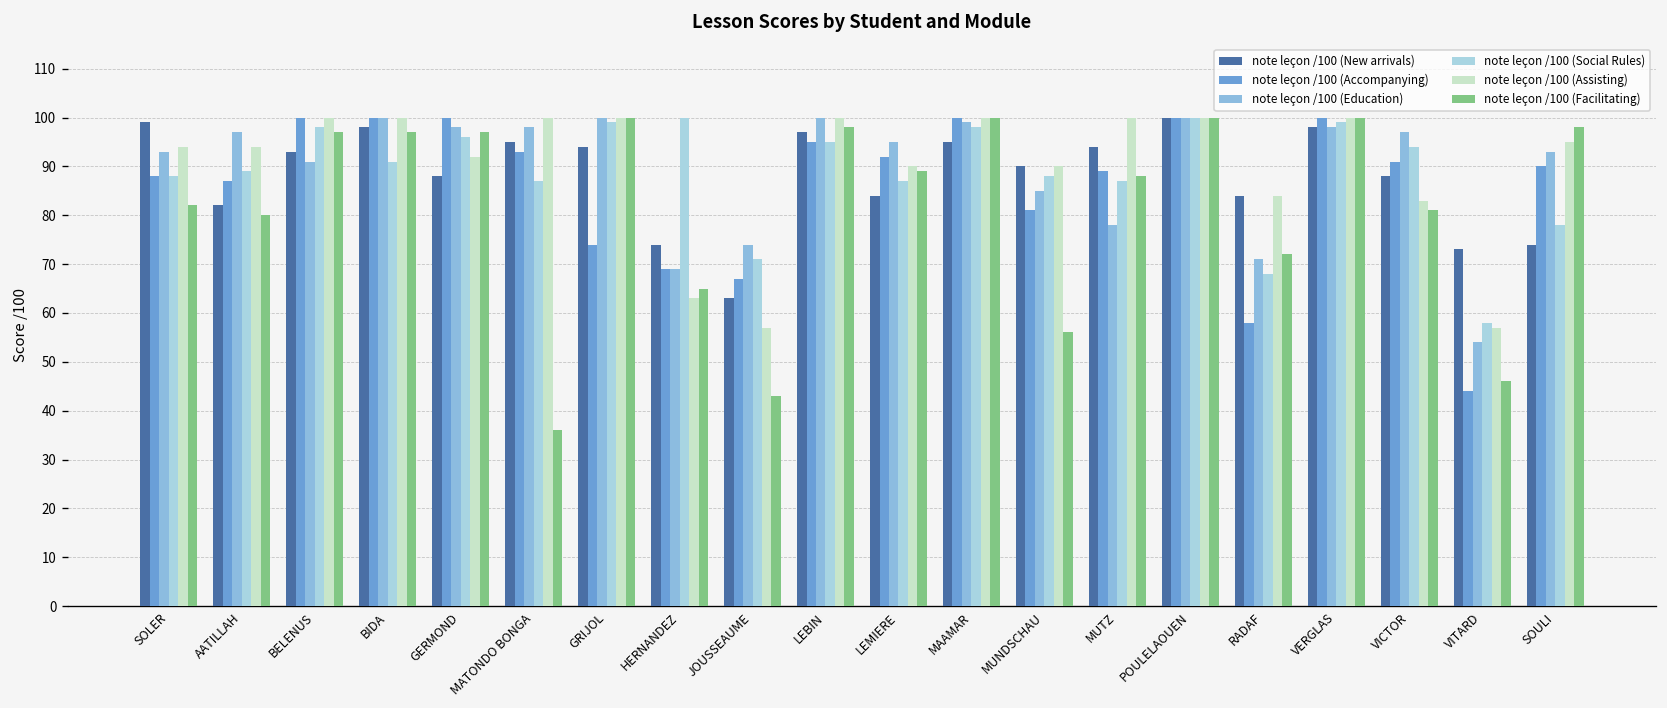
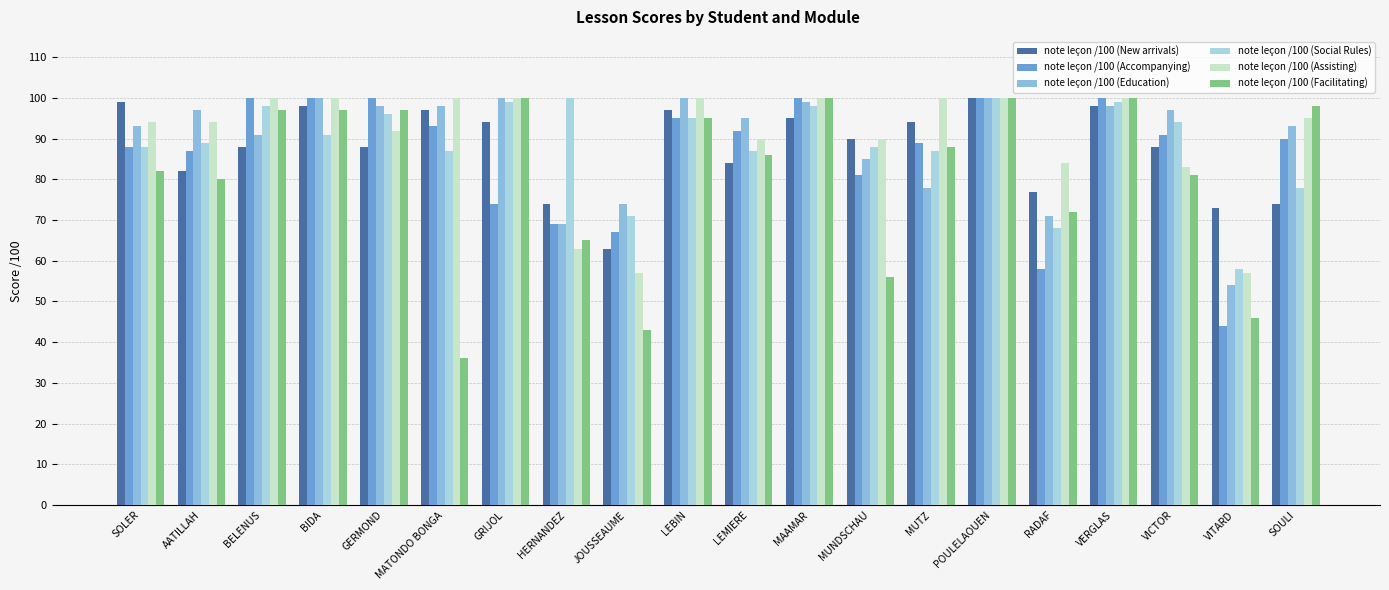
  {
    "note leçon /100 (New arrivals)": {
      "SOLER": 99,
      "AATILLAH": 82,
-     "BELENUS": 93,
+     "BELENUS": 88,
      "BIDA": 98,
      "GERMOND": 88,
-     "MATONDO BONGA": 95,
+     "MATONDO BONGA": 97,
      "GRIJOL": 94,
      "HERNANDEZ": 74,
      "JOUSSEAUME": 63,
      "LEBIN": 97,
      "LEMIERE": 84,
      "MAAMAR": 95,
      "MUNDSCHAU": 90,
      "MUTZ": 94,
      "POULELAOUEN": 100,
-     "RADAF": 84,
+     "RADAF": 77,
      "VERGLAS": 98,
      "VICTOR": 88,
      "VITARD": 73,
      "SOULI": 74
    },
    "note leçon /100 (Facilitating)": {
      "SOLER": 82,
      "AATILLAH": 80,
      "BELENUS": 97,
      "BIDA": 97,
      "GERMOND": 97,
      "MATONDO BONGA": 36,
      "GRIJOL": 100,
      "HERNANDEZ": 65,
      "JOUSSEAUME": 43,
-     "LEBIN": 98,
-     "LEMIERE": 89,
+     "LEBIN": 95,
+     "LEMIERE": 86,
      "MAAMAR": 100,
      "MUNDSCHAU": 56,
      "MUTZ": 88,
      "POULELAOUEN": 100,
      "RADAF": 72,
      "VERGLAS": 100,
      "VICTOR": 81,
      "VITARD": 46,
      "SOULI": 98
    }
  }
